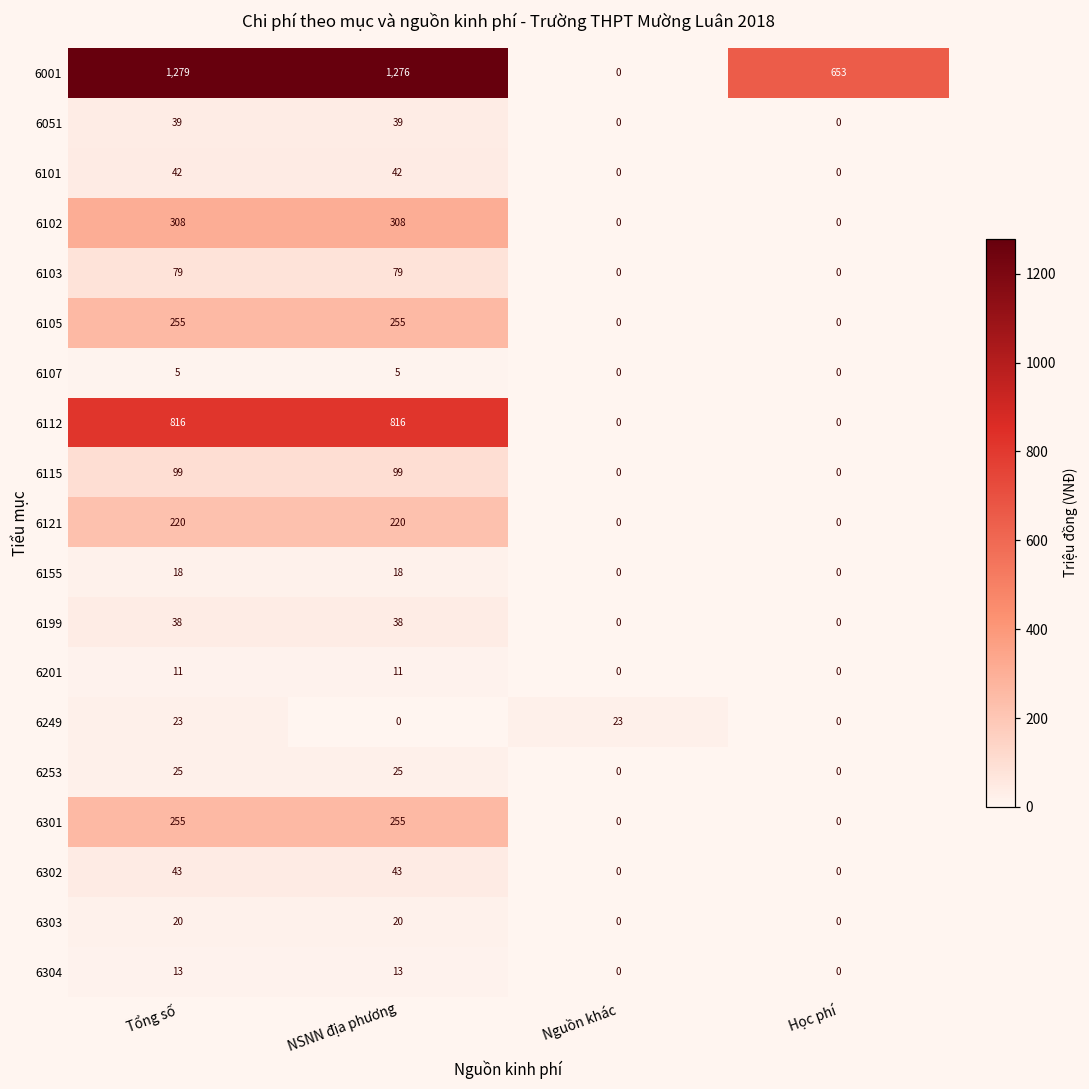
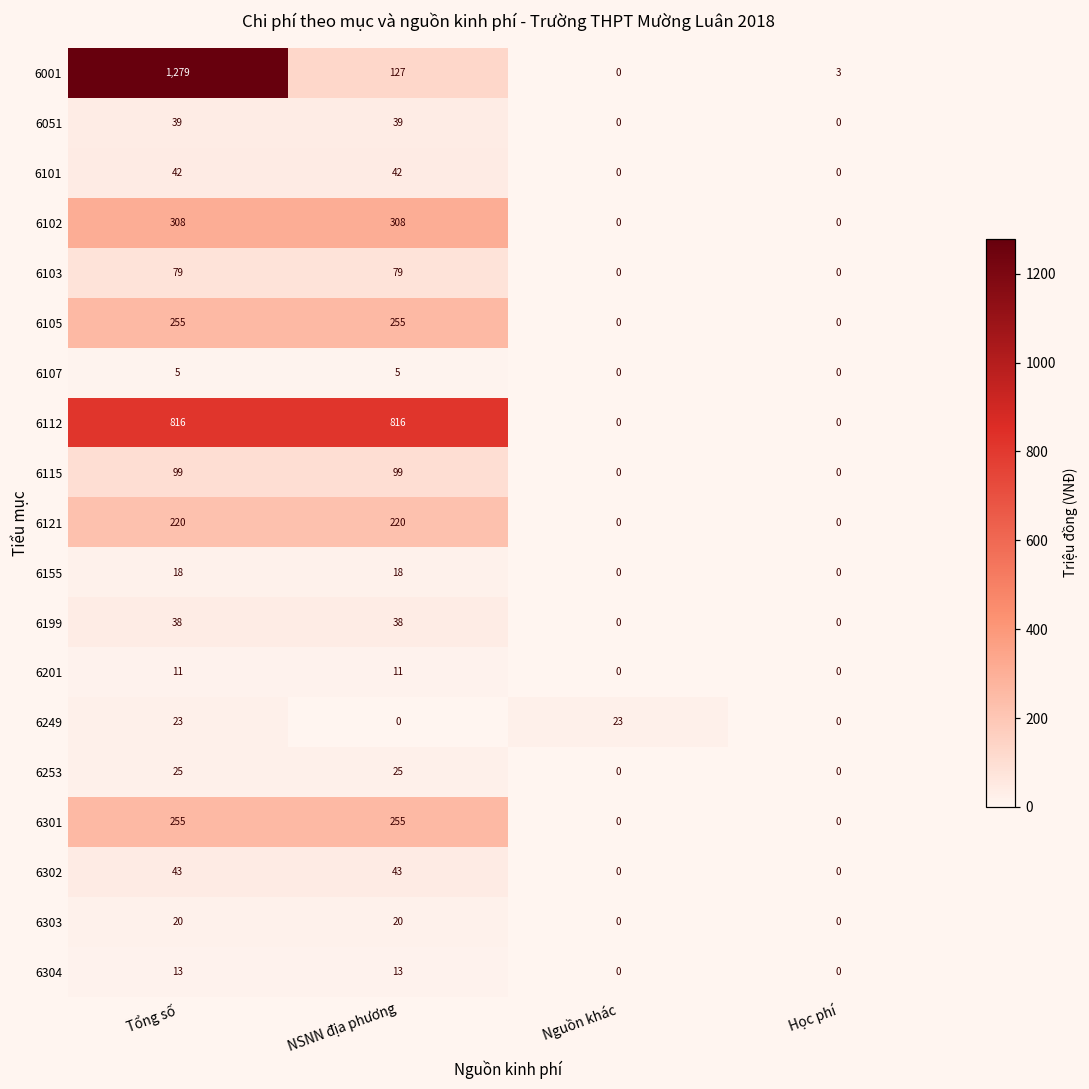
  {
    "6001": {
      "Tổng số": "1,279",
-     "NSNN địa phương": "1,276",
+     "NSNN địa phương": "127",
      "Nguồn khác": "0",
-     "Học phí": "653"
+     "Học phí": "3"
    },
    "6051": {
      "Tổng số": "39",
      "NSNN địa phương": "39",
      "Nguồn khác": "0",
      "Học phí": "0"
    },
    "6101": {
      "Tổng số": "42",
      "NSNN địa phương": "42",
      "Nguồn khác": "0",
      "Học phí": "0"
    },
    "6102": {
      "Tổng số": "308",
      "NSNN địa phương": "308",
      "Nguồn khác": "0",
      "Học phí": "0"
    },
    "6103": {
      "Tổng số": "79",
      "NSNN địa phương": "79",
      "Nguồn khác": "0",
      "Học phí": "0"
    },
    "6105": {
      "Tổng số": "255",
      "NSNN địa phương": "255",
      "Nguồn khác": "0",
      "Học phí": "0"
    },
    "6107": {
      "Tổng số": "5",
      "NSNN địa phương": "5",
      "Nguồn khác": "0",
      "Học phí": "0"
    },
    "6112": {
      "Tổng số": "816",
      "NSNN địa phương": "816",
      "Nguồn khác": "0",
      "Học phí": "0"
    },
    "6115": {
      "Tổng số": "99",
      "NSNN địa phương": "99",
      "Nguồn khác": "0",
      "Học phí": "0"
    },
    "6121": {
      "Tổng số": "220",
      "NSNN địa phương": "220",
      "Nguồn khác": "0",
      "Học phí": "0"
    },
    "6155": {
      "Tổng số": "18",
      "NSNN địa phương": "18",
      "Nguồn khác": "0",
      "Học phí": "0"
    },
    "6199": {
      "Tổng số": "38",
      "NSNN địa phương": "38",
      "Nguồn khác": "0",
      "Học phí": "0"
    },
    "6201": {
      "Tổng số": "11",
      "NSNN địa phương": "11",
      "Nguồn khác": "0",
      "Học phí": "0"
    },
    "6249": {
      "Tổng số": "23",
      "NSNN địa phương": "0",
      "Nguồn khác": "23",
      "Học phí": "0"
    },
    "6253": {
      "Tổng số": "25",
      "NSNN địa phương": "25",
      "Nguồn khác": "0",
      "Học phí": "0"
    },
    "6301": {
      "Tổng số": "255",
      "NSNN địa phương": "255",
      "Nguồn khác": "0",
      "Học phí": "0"
    },
    "6302": {
      "Tổng số": "43",
      "NSNN địa phương": "43",
      "Nguồn khác": "0",
      "Học phí": "0"
    },
    "6303": {
      "Tổng số": "20",
      "NSNN địa phương": "20",
      "Nguồn khác": "0",
      "Học phí": "0"
    },
    "6304": {
      "Tổng số": "13",
      "NSNN địa phương": "13",
      "Nguồn khác": "0",
      "Học phí": "0"
    }
  }
